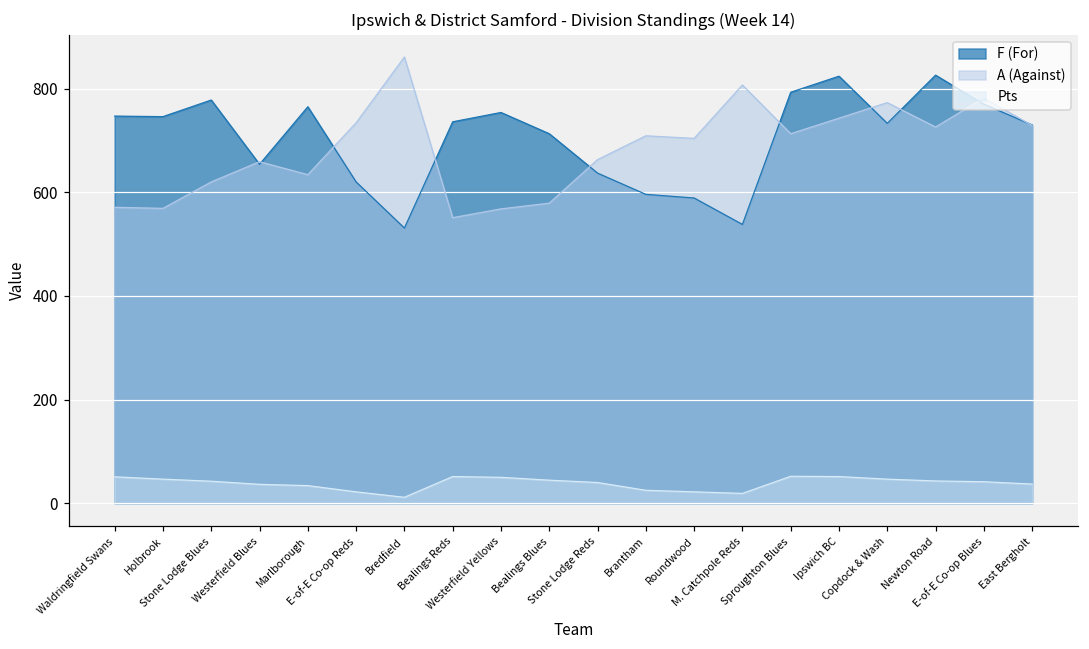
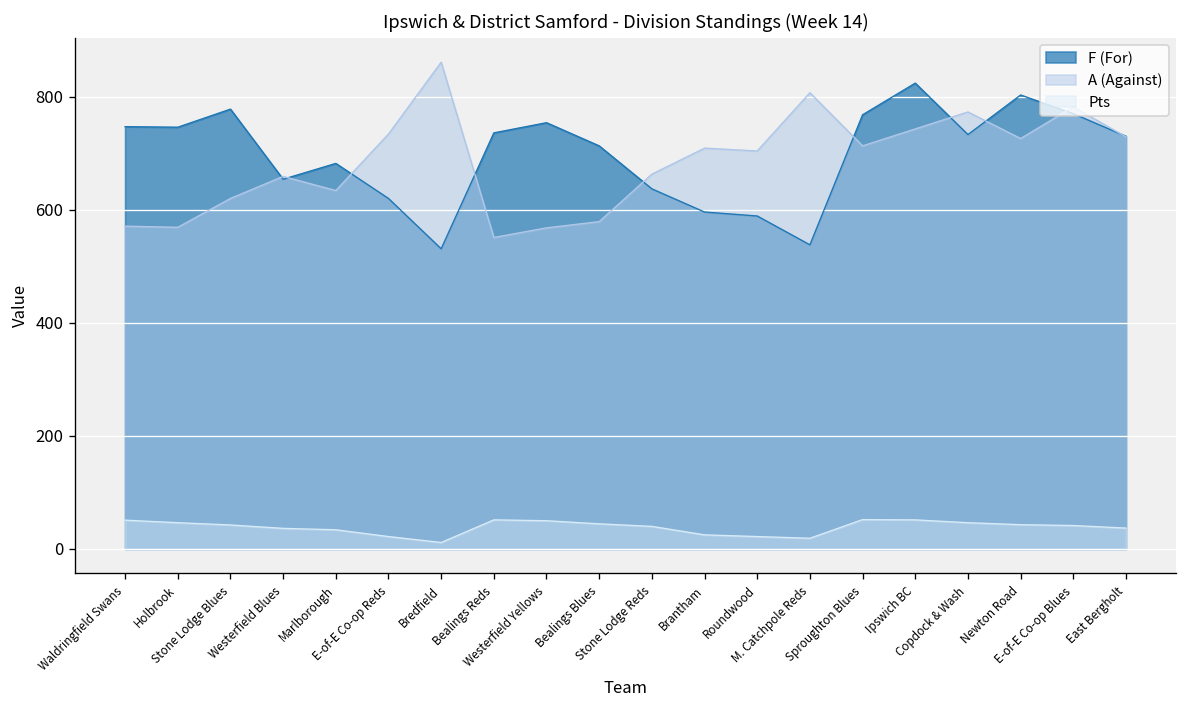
  {
    "F (For)": {
      "Waldringfield Swans": 750,
      "Holbrook": 750,
      "Stone Lodge Blues": 780,
-     "Marlborough": 770,
+     "Marlborough": 680,
      "E-of-E Co-op Reds": 620,
      "Bredfield": 530,
      "Bealings Reds": 740,
      "Westerfield Yellows": 750,
      "Bealings Blues": 710,
      "Stone Lodge Reds": 640,
      "Brantham": 600,
      "Roundwood": 590,
      "M. Catchpole Reds": 540,
-     "Sproughton Blues": 790,
+     "Sproughton Blues": 770,
      "Ipswich BC": 820,
      "Copdock & Wash": 730,
-     "Newton Road": 830
+     "Newton Road": 800
    }
  }
